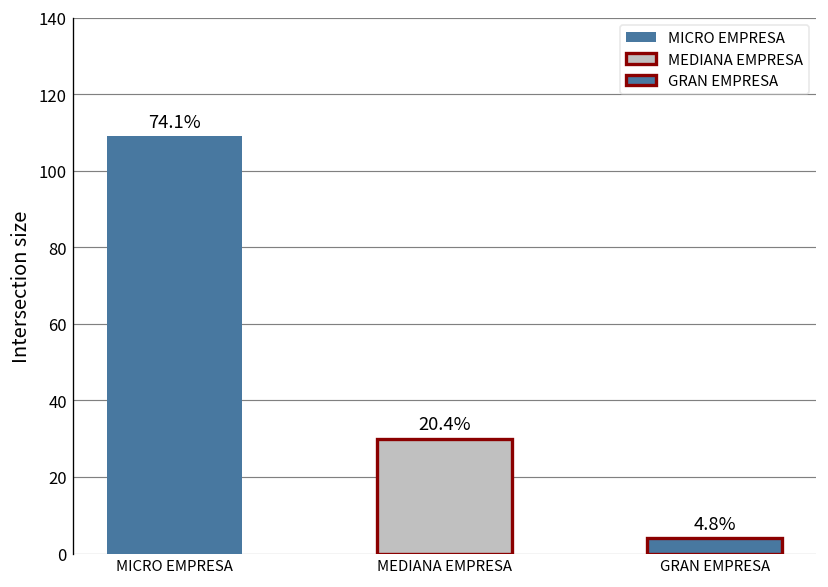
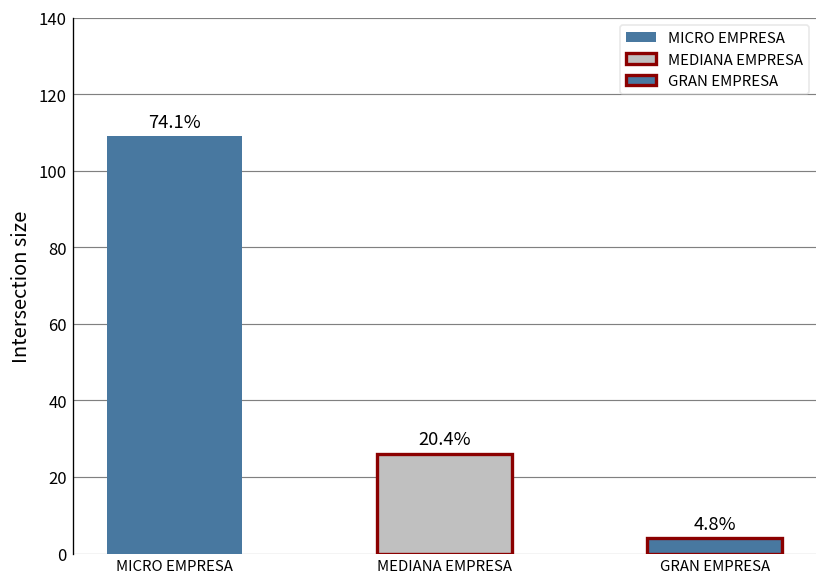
  {
-   "MEDIANA EMPRESA": 30
+   "MEDIANA EMPRESA": 26
  }
